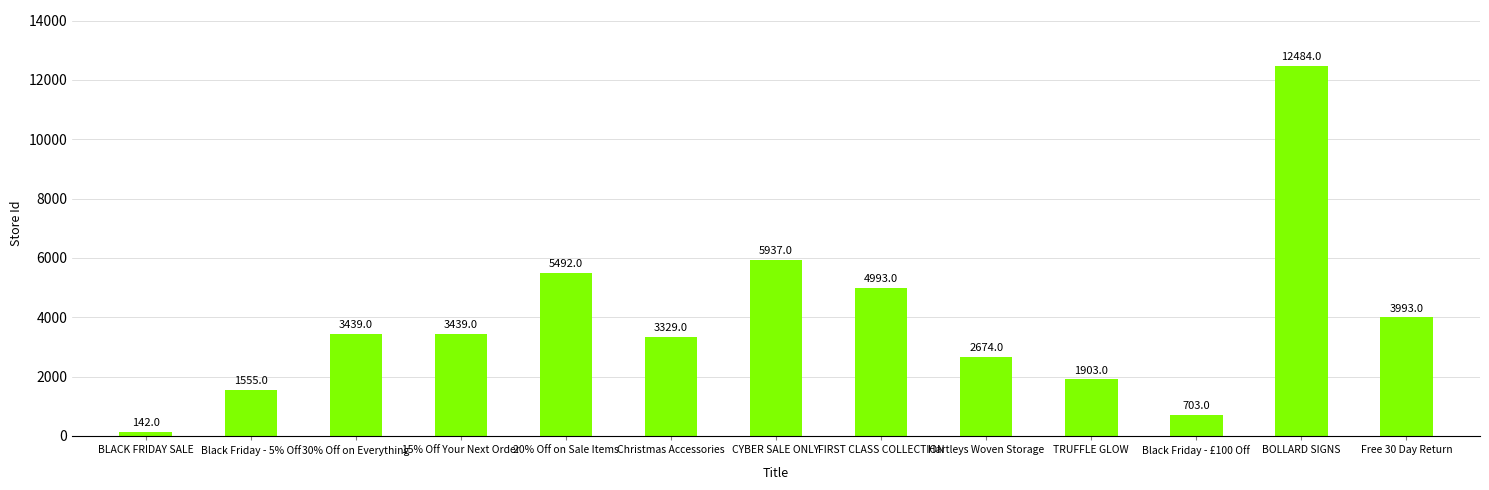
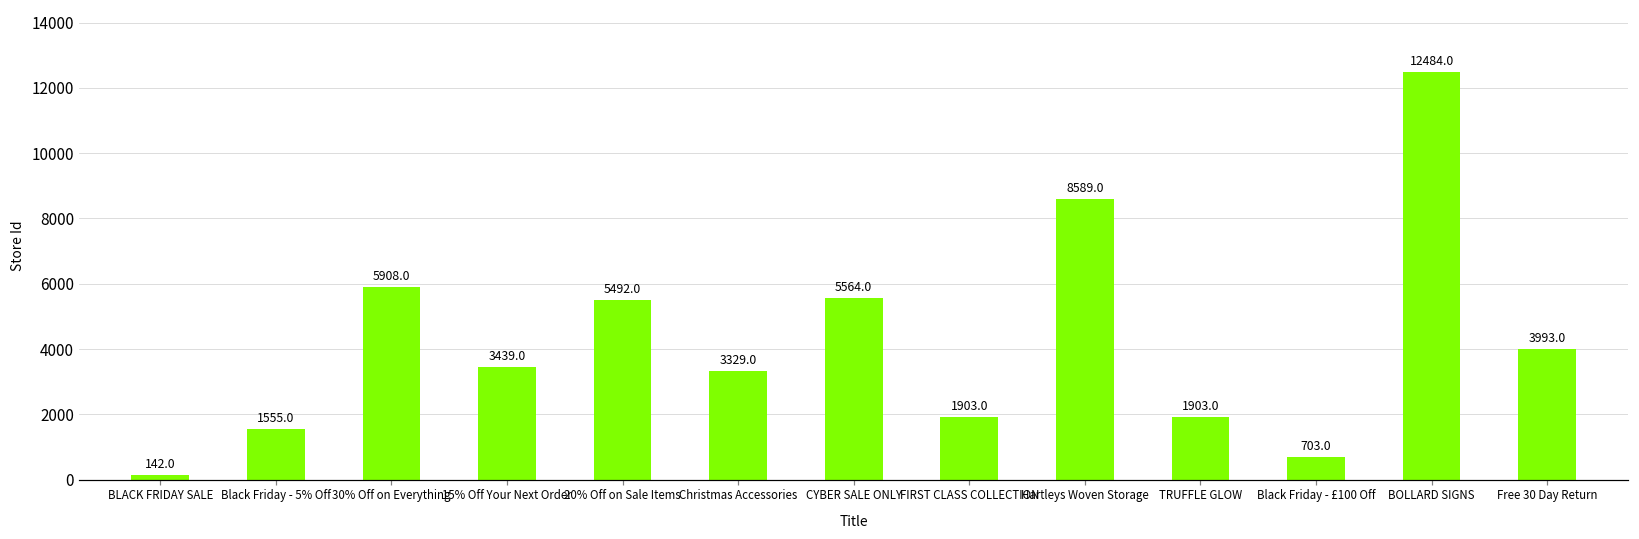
  {
    "BLACK FRIDAY SALE": 142.0,
    "Black Friday - 5% Off": 1555.0,
-   "30% Off on Everything": 3439.0,
+   "30% Off on Everything": 5908.0,
    "15% Off Your Next Order": 3439.0,
    "20% Off on Sale Items": 5492.0,
    "Christmas Accessories": 3329.0,
-   "CYBER SALE ONLY": 5937.0,
-   "FIRST CLASS COLLECTION": 4993.0,
-   "Hartleys Woven Storage": 2674.0,
+   "CYBER SALE ONLY": 5564.0,
+   "FIRST CLASS COLLECTION": 1903.0,
+   "Hartleys Woven Storage": 8589.0,
    "TRUFFLE GLOW": 1903.0,
    "Black Friday - £100 Off": 703.0,
    "BOLLARD SIGNS": 12484.0,
    "Free 30 Day Return": 3993.0
  }
